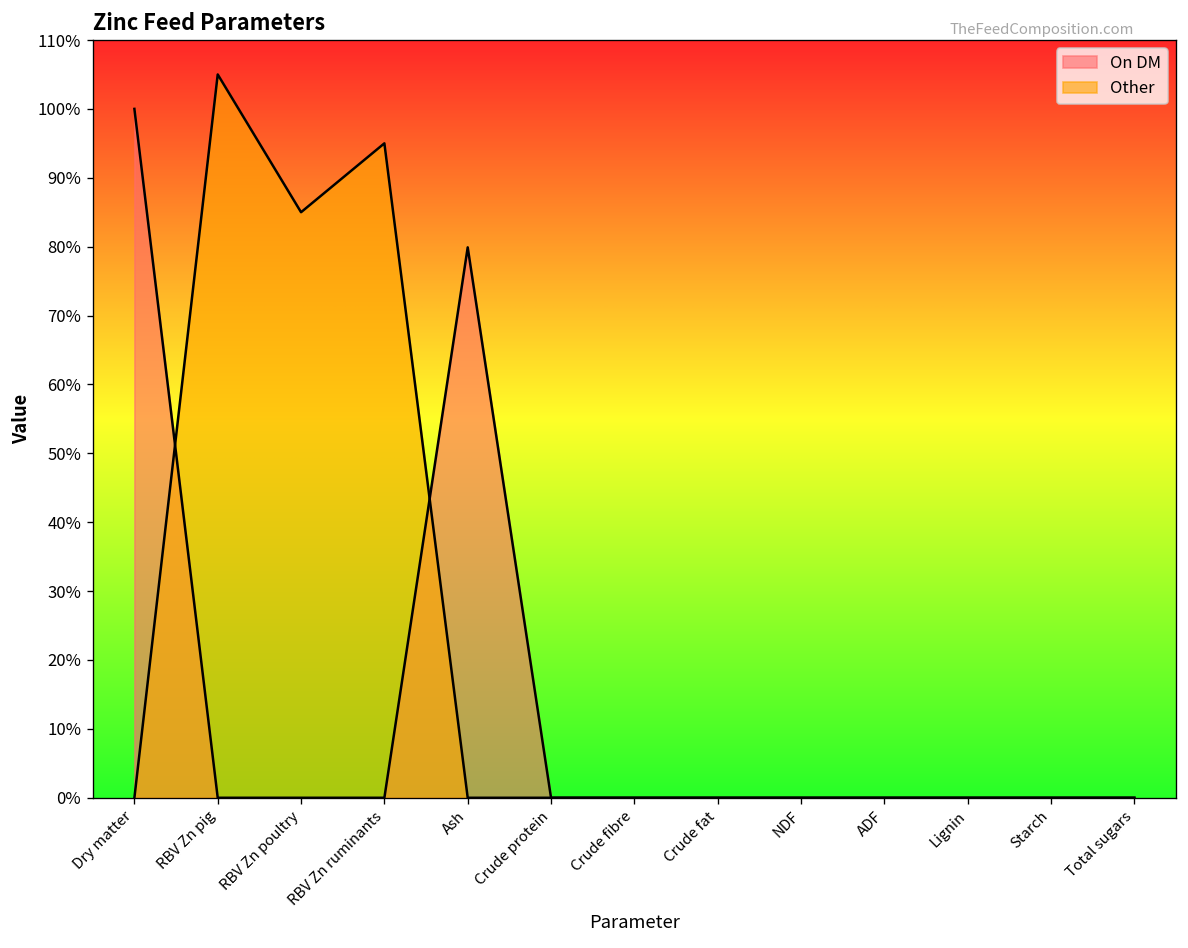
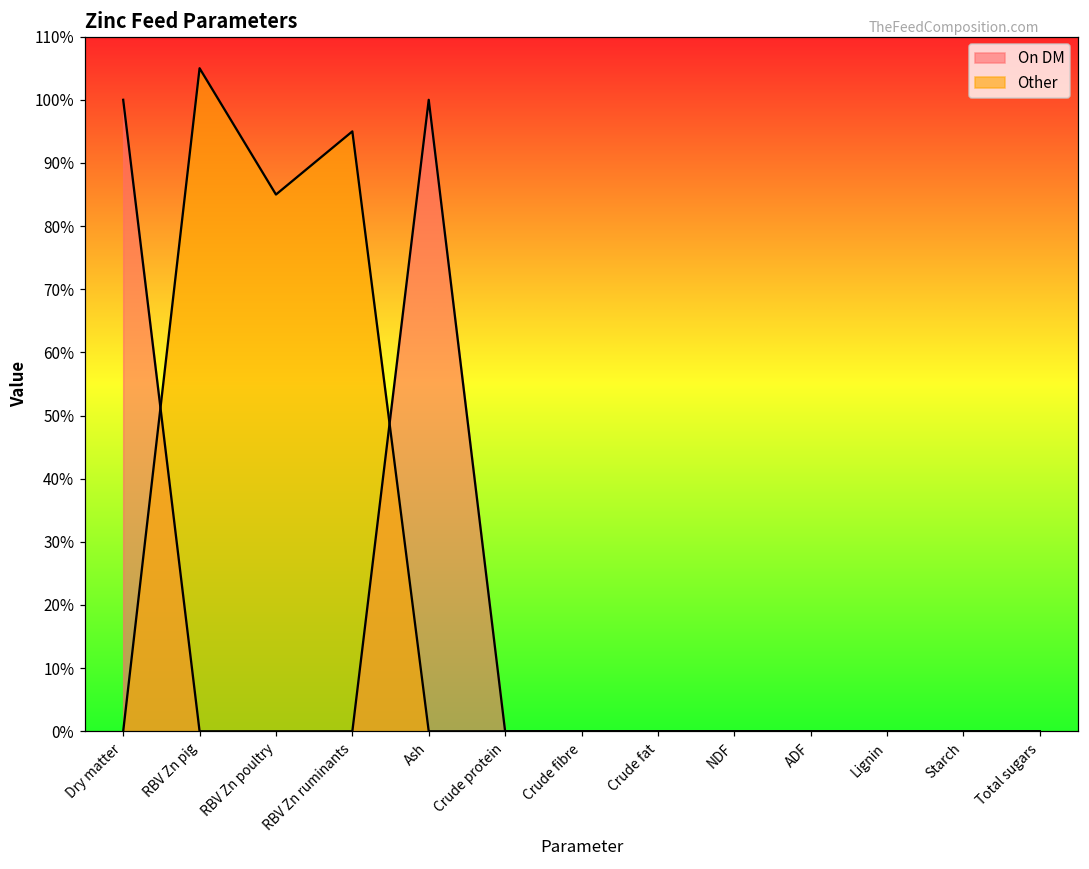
  {
    "On DM": {
      "Dry matter": "100%",
      "RBV Zn pig": "0%",
      "RBV Zn poultry": "0%",
      "RBV Zn ruminants": "0%",
-     "Ash": "80%"
+     "Ash": "100%"
    },
    "Other": {
      "Dry matter": "0%",
      "RBV Zn pig": "105%",
      "RBV Zn poultry": "85%",
      "RBV Zn ruminants": "95%",
      "Ash": "0%"
    }
  }
